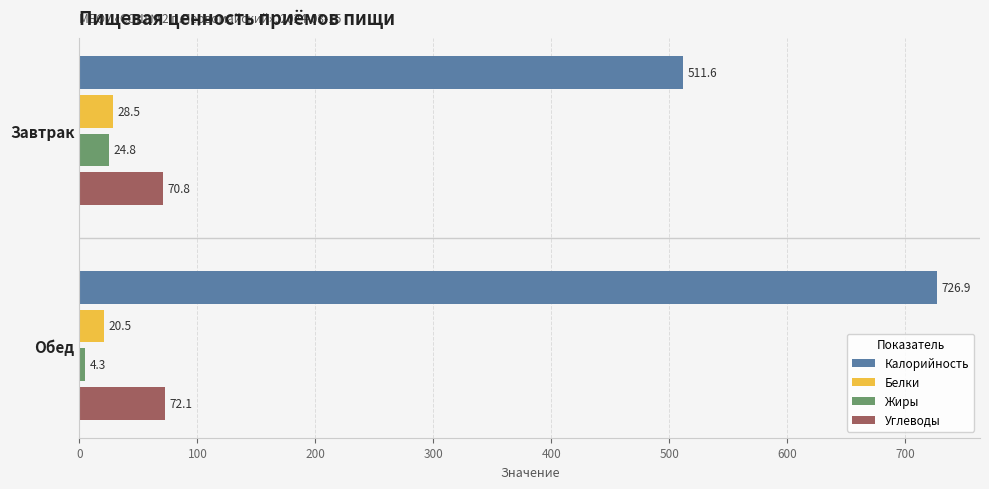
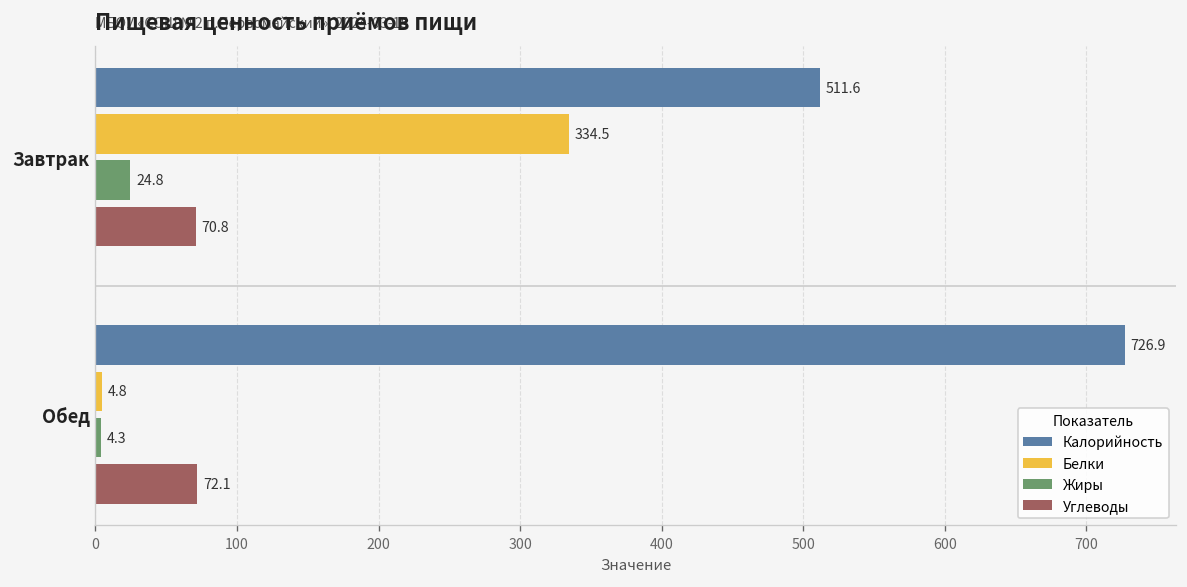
  {
    "Калорийность": {
      "Завтрак": 511.6,
      "Обед": 726.9
    },
    "Белки": {
-     "Завтрак": 28.5,
-     "Обед": 20.5
+     "Завтрак": 334.5,
+     "Обед": 4.8
    },
    "Жиры": {
      "Завтрак": 24.8,
      "Обед": 4.3
    },
    "Углеводы": {
      "Завтрак": 70.8,
      "Обед": 72.1
    }
  }
